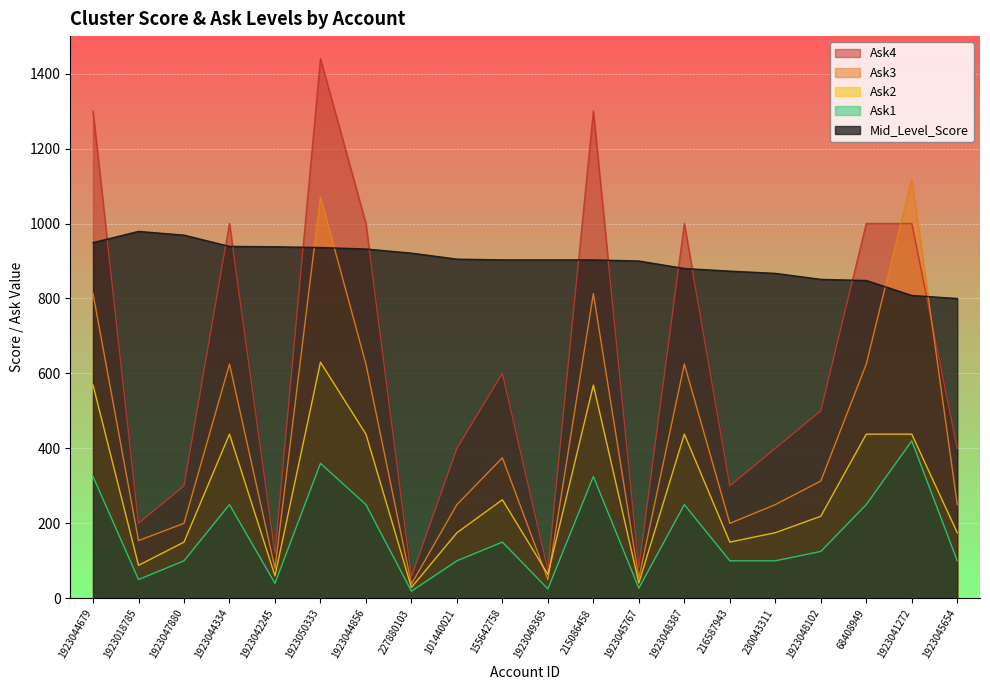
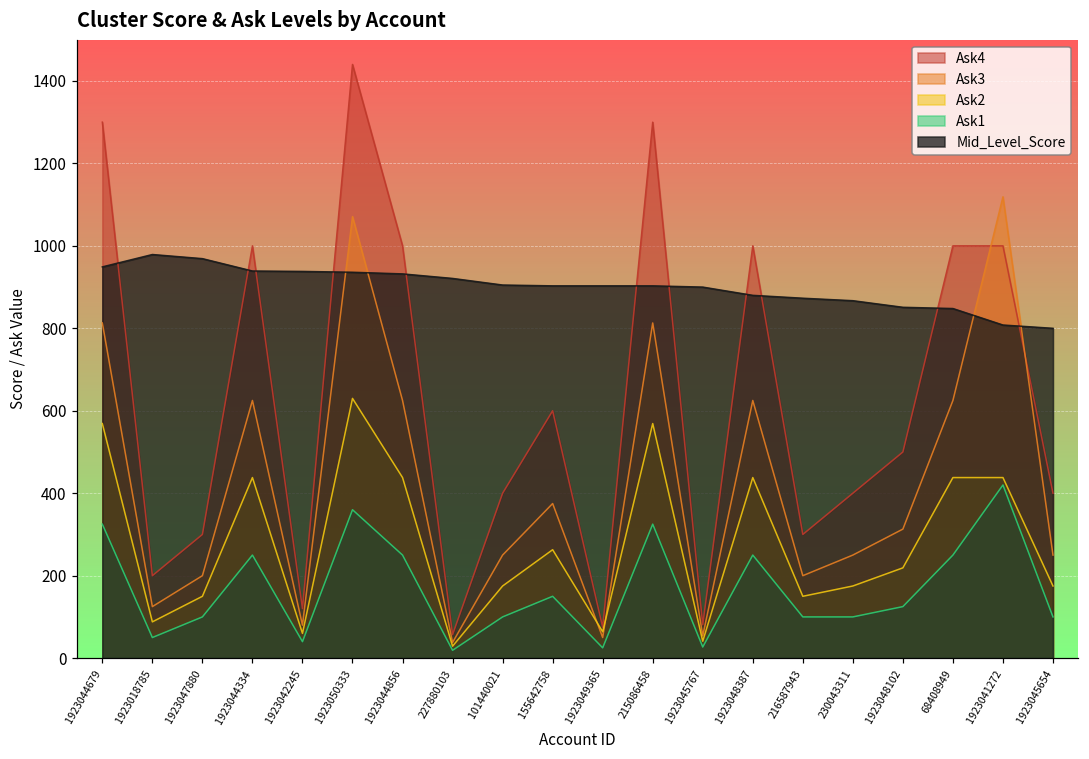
  {
    "Ask4": {
      "1923044679": 1300,
      "1923018785": 200,
      "1923047880": 300,
      "1923044334": 1000,
      "1923042245": 120,
      "1923050333": 1440,
      "1923044856": 1000,
      "227880103": 60,
      "101440021": 400,
      "155642758": 600,
      "1923049365": 80,
      "215086458": 1300,
      "1923045767": 80,
      "1923048387": 1000,
      "216587943": 300,
      "230043311": 400,
      "1923048102": 500,
      "68408949": 1000,
      "1923041272": 1000,
      "1923045654": 400
    },
    "Ask3": {
      "1923044679": 810,
-     "1923018785": 150,
+     "1923018785": 130,
      "1923047880": 200,
      "1923044334": 630,
      "1923042245": 80,
      "1923050333": 1070,
      "1923044856": 630,
      "227880103": 40,
      "101440021": 250,
      "155642758": 380,
      "1923049365": 50,
      "215086458": 810,
      "1923045767": 50,
      "1923048387": 630,
      "216587943": 200,
      "230043311": 250,
      "1923048102": 310,
      "68408949": 630,
      "1923041272": 1120,
      "1923045654": 250
    },
    "Ask2": {
      "1923044679": 570,
      "1923018785": 90,
      "1923047880": 150,
      "1923044334": 440,
      "1923042245": 60,
      "1923050333": 630,
      "1923044856": 440,
      "227880103": 30,
      "101440021": 180,
      "155642758": 260,
      "1923049365": 60,
      "215086458": 570,
      "1923045767": 40,
      "1923048387": 440,
      "216587943": 150,
      "230043311": 180,
      "1923048102": 220,
      "68408949": 440,
      "1923041272": 440,
      "1923045654": 180
    },
    "Ask1": {
      "1923044679": 330,
      "1923018785": 50,
      "1923047880": 100,
      "1923044334": 250,
      "1923042245": 40,
      "1923050333": 360,
      "1923044856": 250,
      "227880103": 20,
      "101440021": 100,
      "155642758": 150,
      "1923049365": 30,
      "215086458": 330,
      "1923045767": 30,
      "1923048387": 250,
      "216587943": 100,
      "230043311": 100,
      "1923048102": 130,
      "68408949": 250,
      "1923041272": 420,
      "1923045654": 100
    },
    "Mid_Level_Score": {
      "1923044679": 950,
      "1923018785": 980,
      "1923047880": 970,
      "1923044334": 940,
      "1923042245": 940,
      "1923050333": 940,
      "1923044856": 930,
      "227880103": 920,
      "101440021": 910,
      "155642758": 900,
      "1923049365": 900,
      "215086458": 900,
      "1923045767": 900,
      "1923048387": 880,
      "216587943": 870,
      "230043311": 870,
      "1923048102": 850,
      "68408949": 850,
      "1923041272": 810,
      "1923045654": 800
    }
  }
